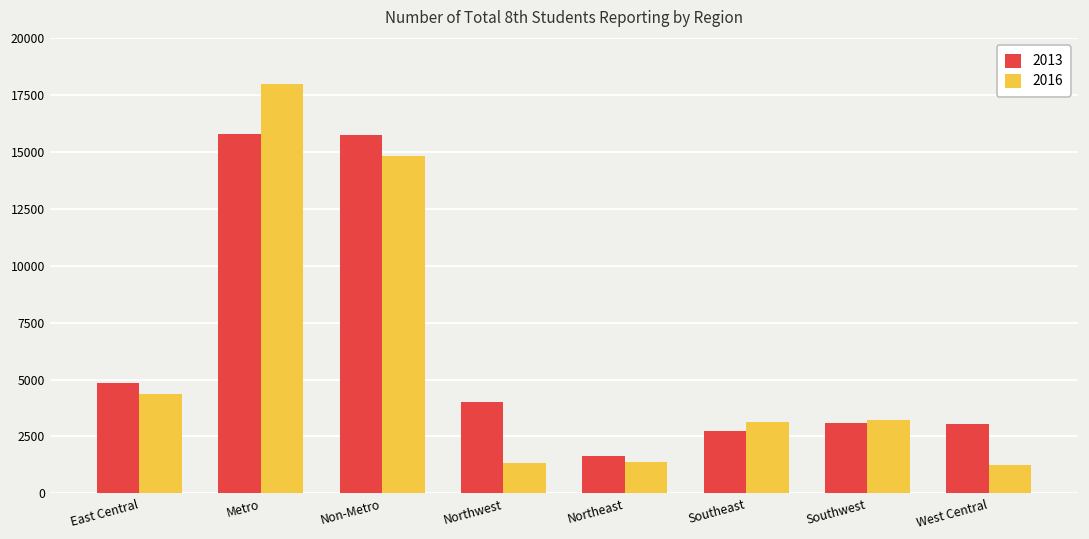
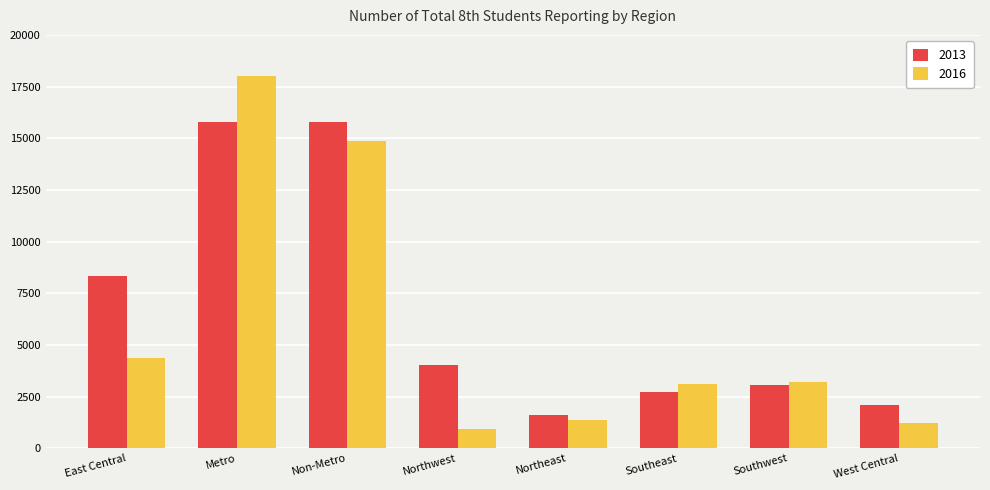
  {
    "2013": {
-     "East Central": 4800,
+     "East Central": 8300,
      "Metro": 15800,
      "Non-Metro": 15800,
      "Northwest": 4000,
      "Northeast": 1600,
      "Southeast": 2800,
      "Southwest": 3100,
-     "West Central": 3000
+     "West Central": 2100
    },
    "2016": {
      "East Central": 4400,
      "Metro": 18000,
      "Non-Metro": 14800,
-     "Northwest": 1300,
+     "Northwest": 900,
      "Northeast": 1400,
      "Southeast": 3100,
      "Southwest": 3200,
      "West Central": 1200
    }
  }
